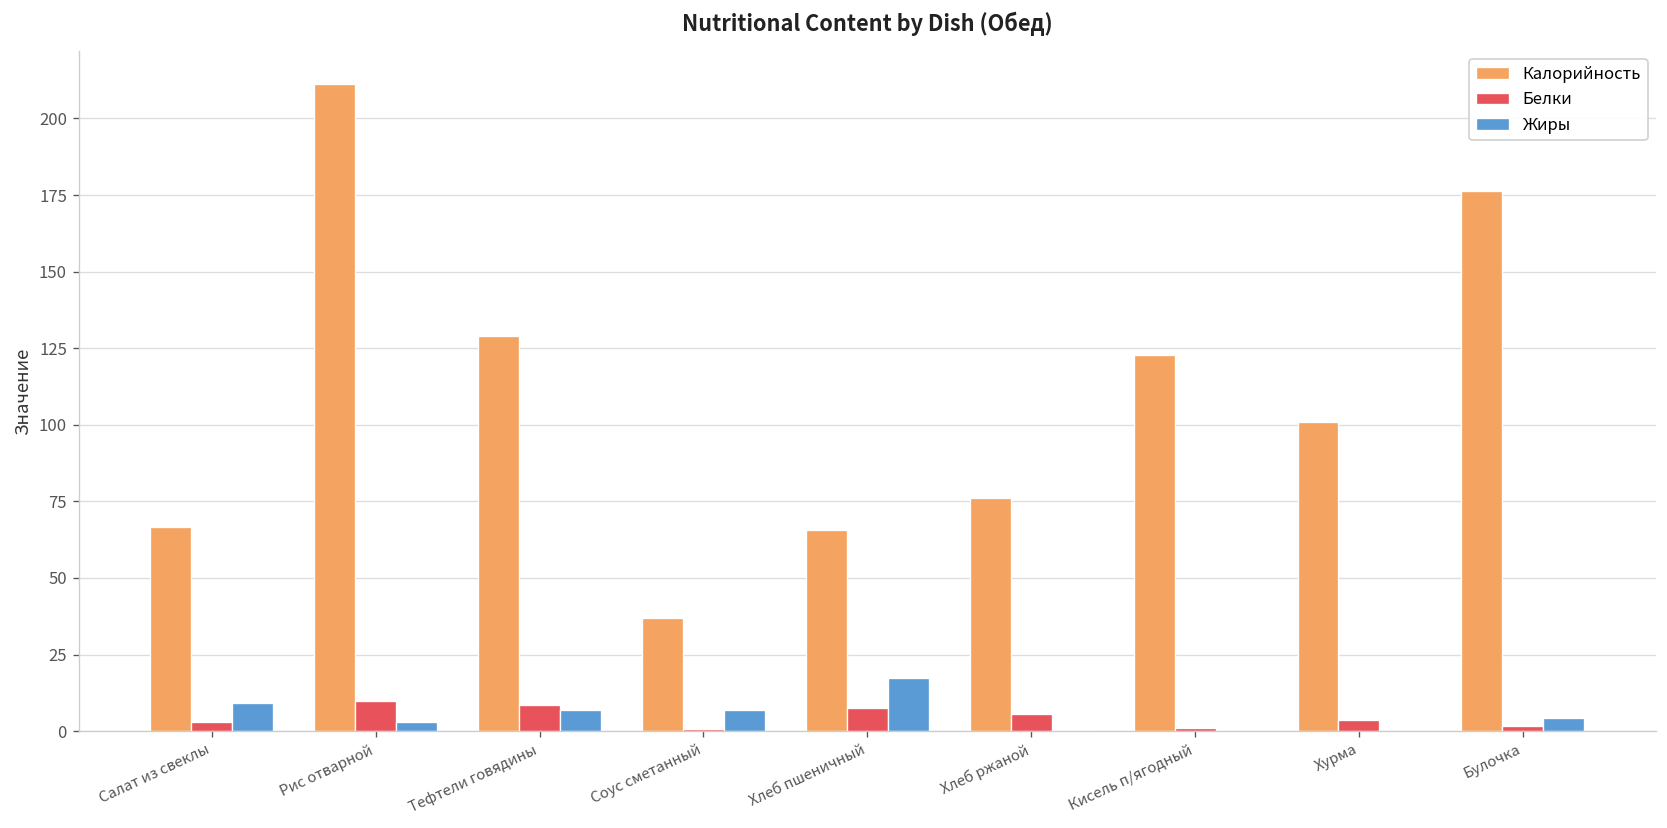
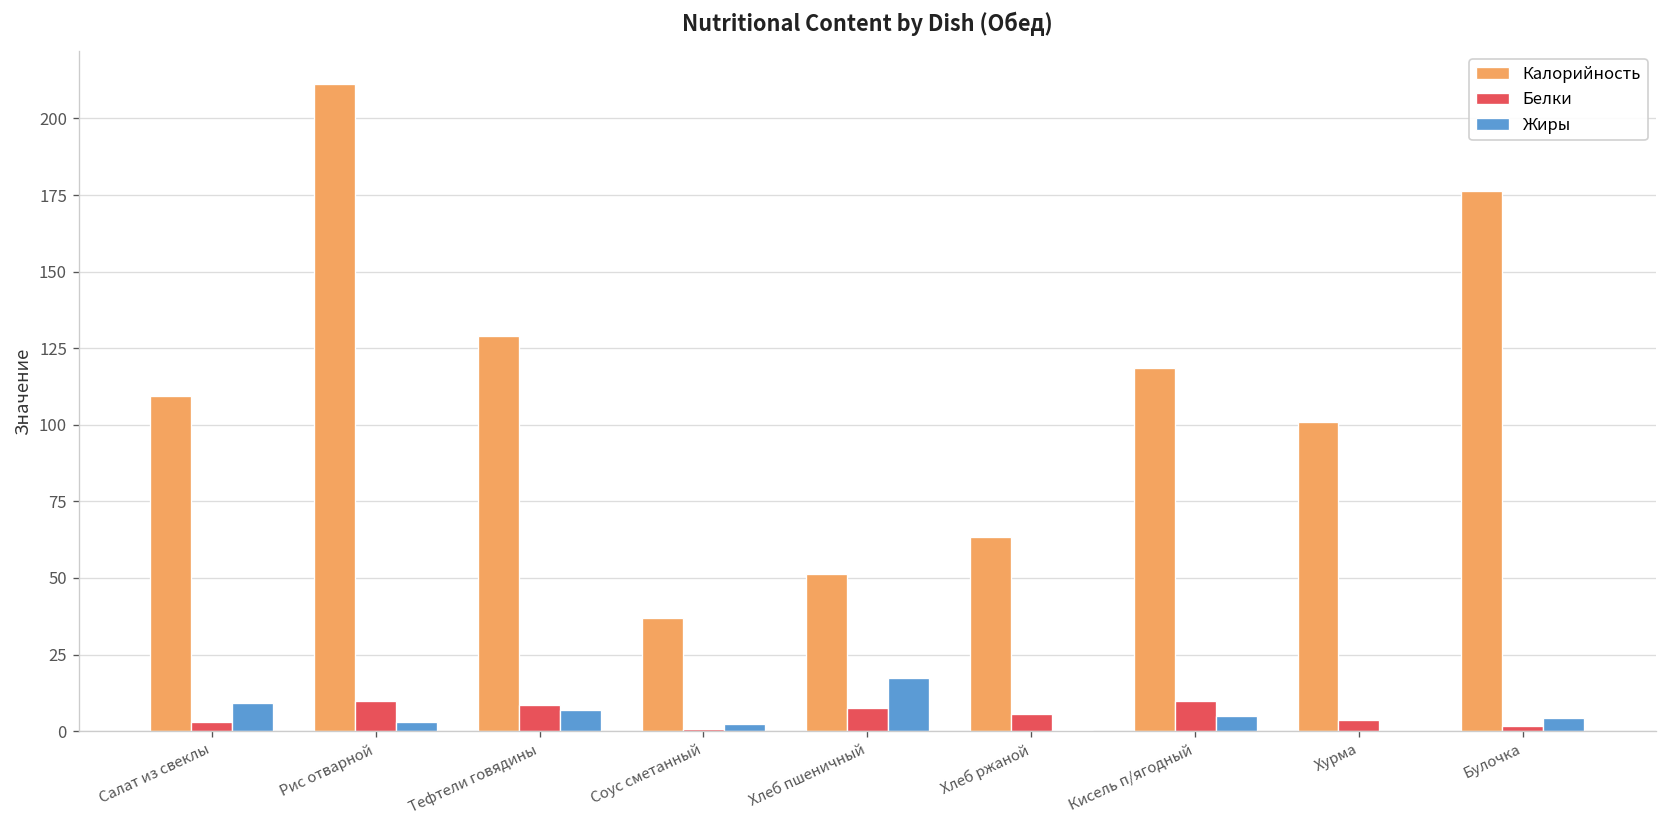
  {
    "Калорийность": {
-     "Салат из свеклы": 67,
+     "Салат из свеклы": 110,
      "Рис отварной": 211,
      "Тефтели говядины": 129,
      "Соус сметанный": 37,
-     "Хлеб пшеничный": 66,
-     "Хлеб ржаной": 76,
-     "Кисель п/ягодный": 123,
+     "Хлеб пшеничный": 51,
+     "Хлеб ржаной": 63,
+     "Кисель п/ягодный": 118,
      "Хурма": 101,
      "Булочка": 176
    },
    "Белки": {
      "Салат из свеклы": 3,
      "Рис отварной": 10,
      "Тефтели говядины": 9,
      "Хлеб пшеничный": 7,
      "Хлеб ржаной": 6,
-     "Кисель п/ягодный": 1,
+     "Кисель п/ягодный": 10,
      "Хурма": 4,
      "Булочка": 2
    },
    "Жиры": {
      "Салат из свеклы": 9,
      "Рис отварной": 3,
      "Тефтели говядины": 7,
-     "Соус сметанный": 7,
+     "Соус сметанный": 3,
      "Хлеб пшеничный": 17,
-     "Кисель п/ягодный": 0,
+     "Кисель п/ягодный": 5,
      "Хурма": 0,
      "Булочка": 4
    }
  }
